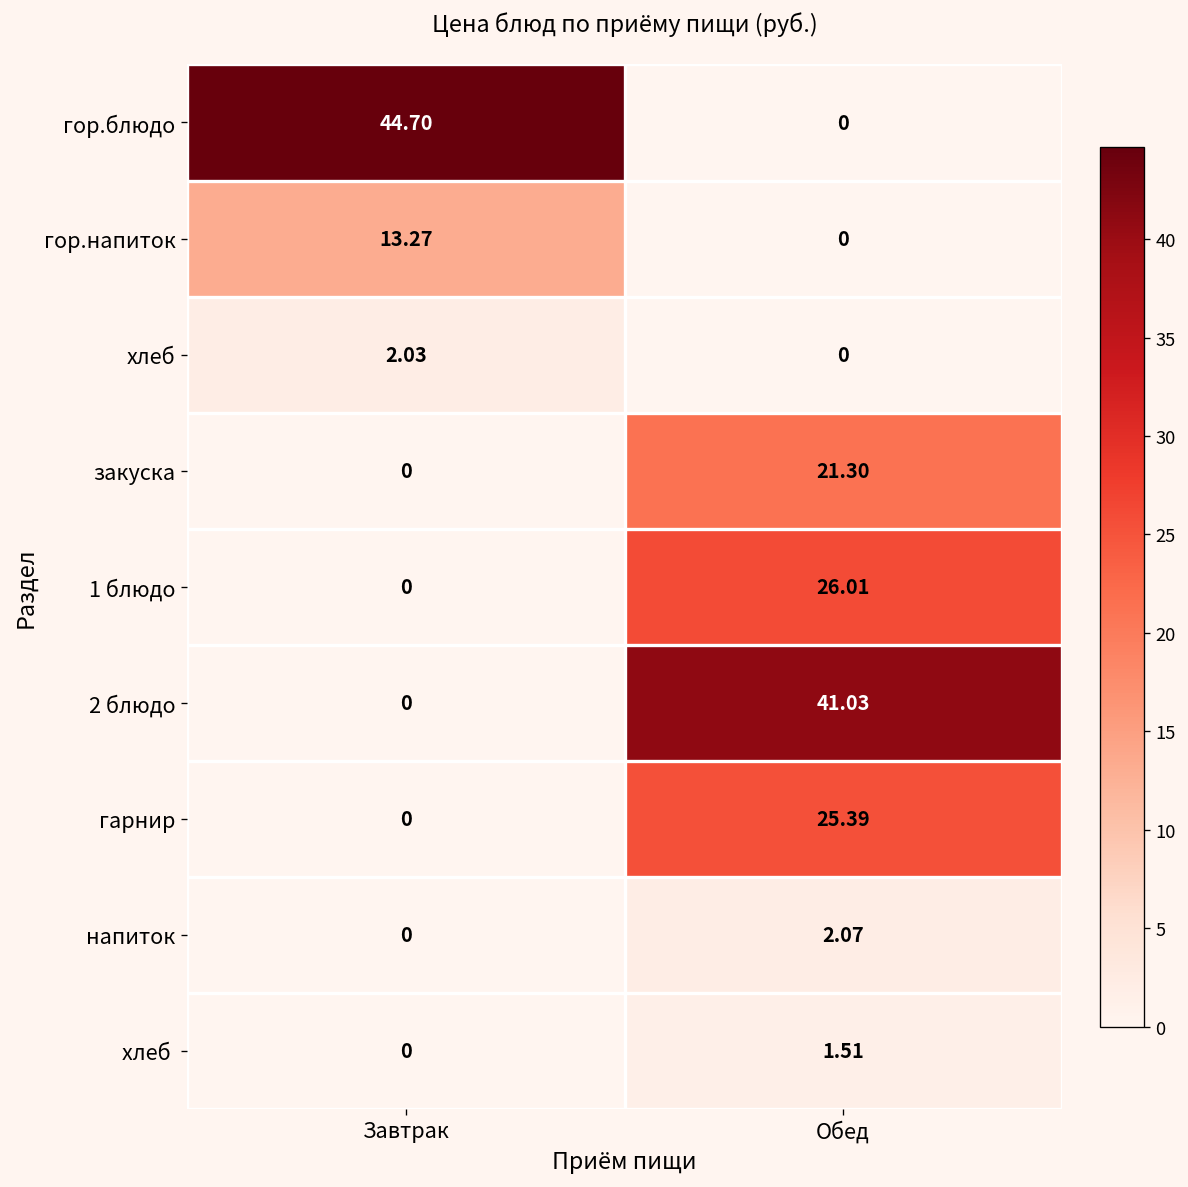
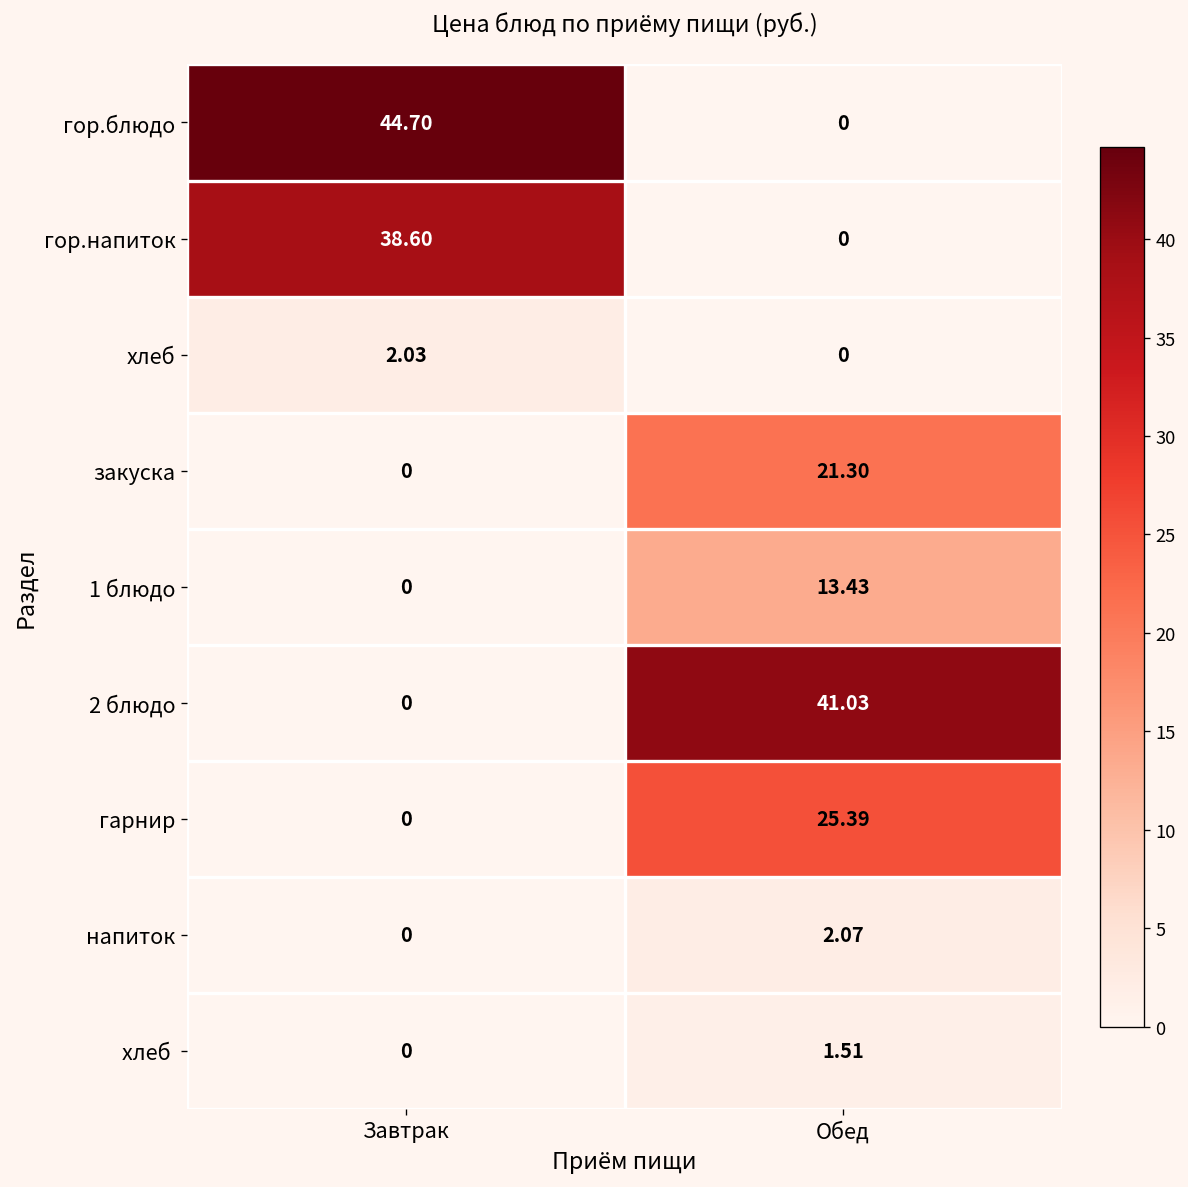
  {
    "гор.блюдо": {
      "Завтрак": 44.70,
      "Обед": 0
    },
    "гор.напиток": {
-     "Завтрак": 13.27,
+     "Завтрак": 38.60,
      "Обед": 0
    },
    "закуска": {
      "Завтрак": 0,
      "Обед": 21.30
    },
    "1 блюдо": {
      "Завтрак": 0,
-     "Обед": 26.01
+     "Обед": 13.43
    },
    "2 блюдо": {
      "Завтрак": 0,
      "Обед": 41.03
    },
    "гарнир": {
      "Завтрак": 0,
      "Обед": 25.39
    },
    "напиток": {
      "Завтрак": 0,
      "Обед": 2.07
    }
  }
